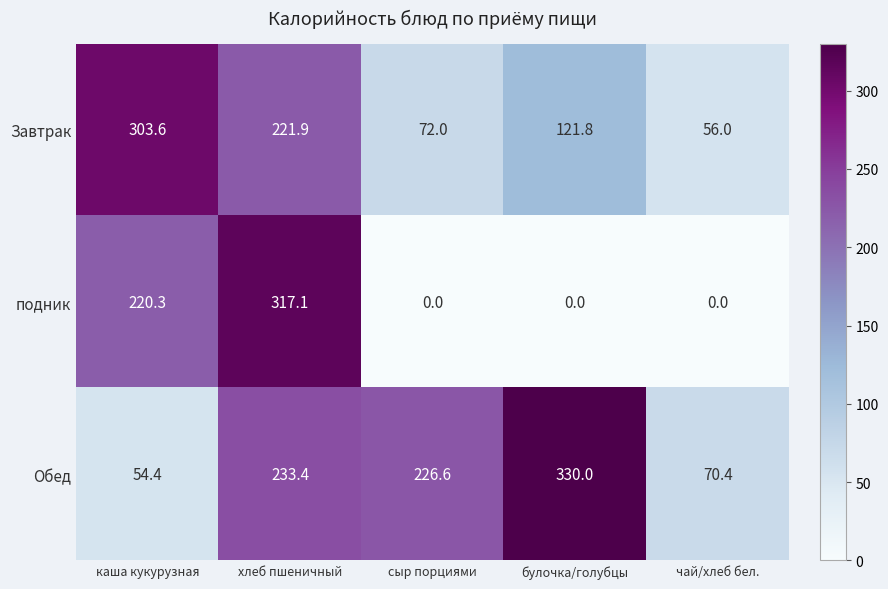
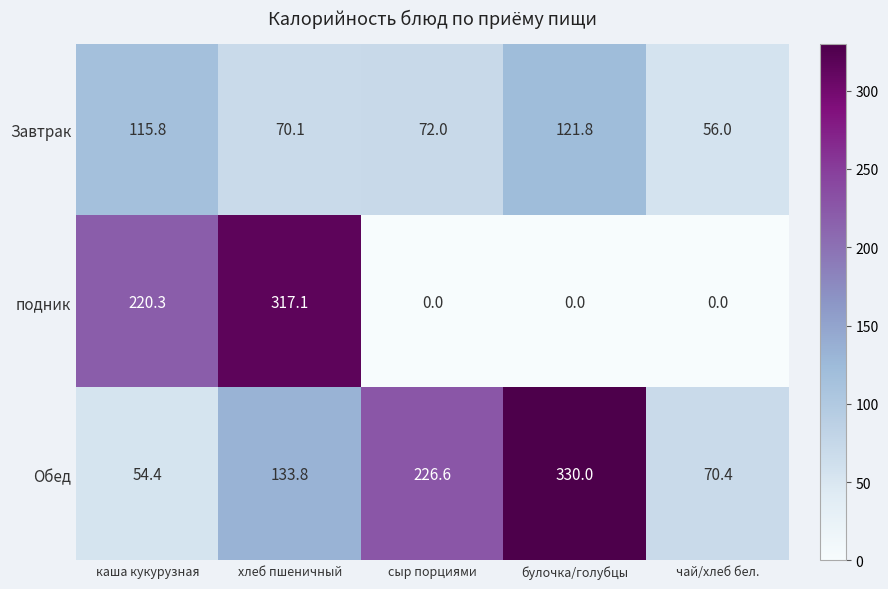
  {
    "Завтрак": {
-     "каша кукурузная": 303.6,
-     "хлеб пшеничный": 221.9,
+     "каша кукурузная": 115.8,
+     "хлеб пшеничный": 70.1,
      "сыр порциями": 72.0,
      "булочка/голубцы": 121.8,
      "чай/хлеб бел.": 56.0
    },
    "подник": {
      "каша кукурузная": 220.3,
      "хлеб пшеничный": 317.1,
      "сыр порциями": 0.0,
      "булочка/голубцы": 0.0,
      "чай/хлеб бел.": 0.0
    },
    "Обед": {
      "каша кукурузная": 54.4,
-     "хлеб пшеничный": 233.4,
+     "хлеб пшеничный": 133.8,
      "сыр порциями": 226.6,
      "булочка/голубцы": 330.0,
      "чай/хлеб бел.": 70.4
    }
  }
